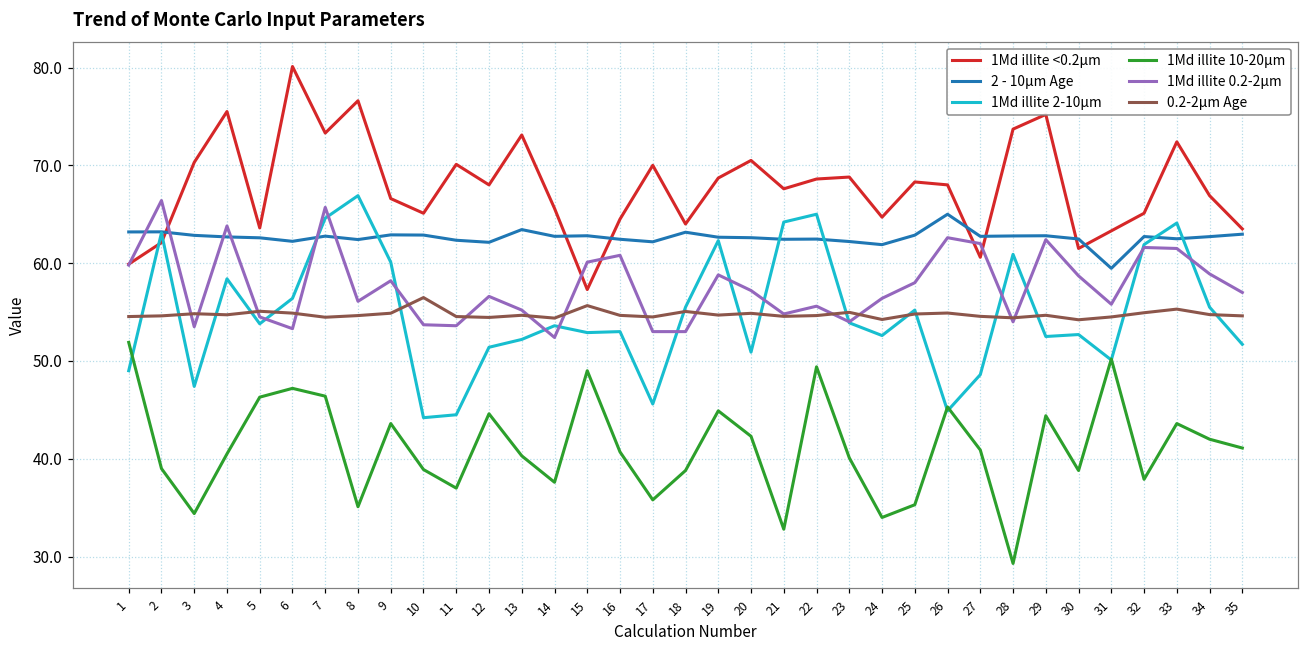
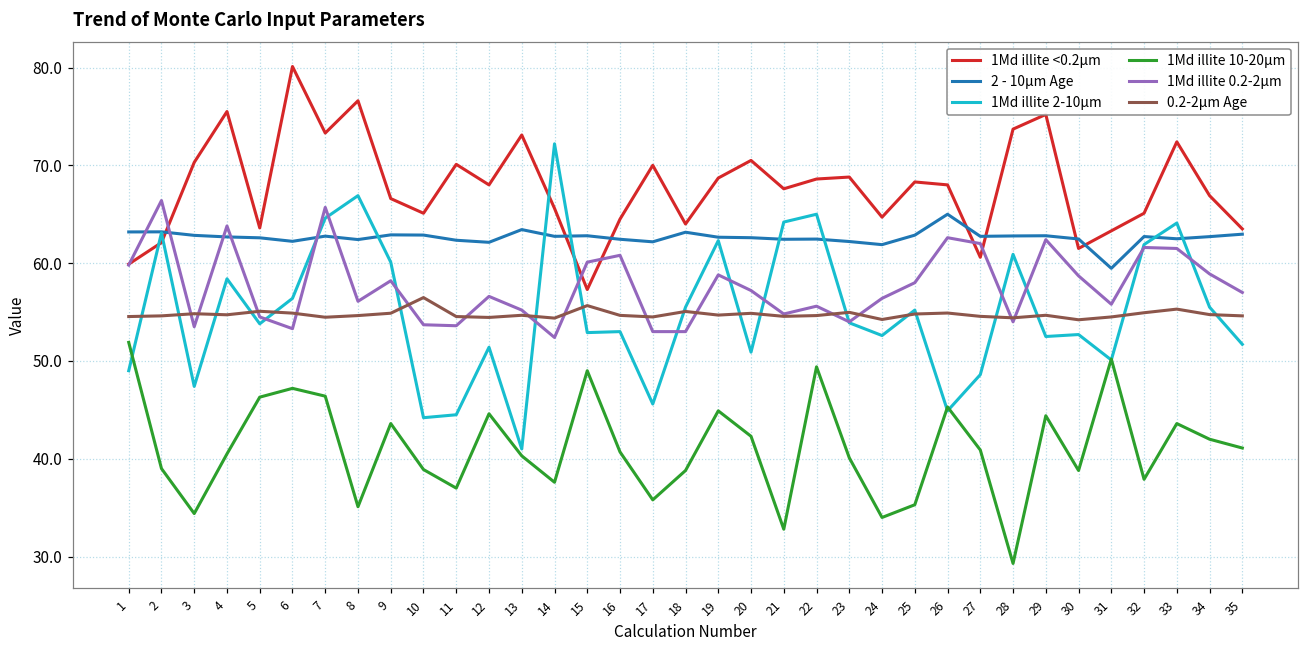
  {
    "1Md illite <0.2μm": {
      "2": 62,
      "3": 70,
      "4": 76,
      "5": 64,
      "6": 80,
      "7": 73,
      "8": 77,
      "9": 67,
      "10": 65,
      "11": 70,
      "12": 68,
      "13": 73,
      "14": 66,
      "15": 57,
      "16": 65,
      "17": 70,
      "18": 64,
      "19": 69,
      "20": 71,
      "21": 68,
      "22": 69,
      "23": 69,
      "24": 65,
      "25": 68,
      "26": 68,
      "27": 61,
      "28": 74,
      "30": 62,
      "31": 63,
      "32": 65,
      "33": 72,
      "34": 67,
      "35": 64
    },
    "2 - 10μm Age": {
      "1": 63,
      "3": 63,
      "4": 63,
      "5": 63,
      "6": 62,
      "7": 63,
      "8": 62,
      "9": 63,
      "10": 63,
      "11": 62,
      "12": 62,
      "13": 63,
      "14": 63,
      "15": 63,
      "16": 62,
      "17": 62,
      "18": 63,
      "19": 63,
      "20": 63,
      "21": 62,
      "22": 62,
      "23": 62,
      "24": 62,
      "25": 63,
      "26": 65,
      "27": 63,
      "28": 63,
      "29": 63,
      "30": 62,
      "31": 59,
      "32": 63,
      "33": 62,
      "34": 63,
      "35": 63
    },
    "1Md illite 2-10μm": {
      "1": 49,
      "3": 47,
      "4": 58,
      "5": 54,
      "6": 56,
      "7": 65,
      "8": 67,
      "9": 60,
      "10": 44,
      "11": 45,
      "12": 51,
-     "13": 52,
-     "14": 54,
+     "13": 41,
+     "14": 72,
      "15": 53,
      "16": 53,
      "17": 46,
      "18": 56,
      "19": 62,
      "20": 51,
      "21": 64,
      "22": 65,
      "24": 53,
      "25": 55,
      "26": 45,
      "27": 49,
      "28": 61,
      "29": 53,
      "30": 53,
      "32": 62,
      "33": 64,
      "34": 56,
      "35": 52
    },
    "1Md illite 10-20μm": {
      "1": 52,
      "2": 39,
      "3": 34,
      "4": 41,
      "5": 46,
      "6": 47,
      "7": 46,
      "8": 35,
      "9": 44,
      "10": 39,
      "11": 37,
      "12": 45,
      "13": 40,
      "14": 38,
      "15": 49,
      "16": 41,
      "17": 36,
      "18": 39,
      "19": 45,
      "20": 42,
      "21": 33,
      "22": 49,
      "23": 40,
      "24": 34,
      "25": 35,
      "26": 45,
      "27": 41,
      "28": 29,
      "29": 44,
      "30": 39,
      "32": 38,
      "33": 44,
      "34": 42,
      "35": 41
    },
    "1Md illite 0.2-2μm": {
      "2": 66,
      "3": 54,
      "4": 64,
      "5": 55,
      "6": 53,
      "7": 66,
      "8": 56,
      "9": 58,
      "10": 54,
      "11": 54,
      "12": 57,
      "13": 55,
      "14": 52,
      "15": 60,
      "16": 61,
      "17": 53,
      "18": 53,
      "19": 59,
      "20": 57,
      "22": 56,
      "24": 56,
      "25": 58,
      "26": 63,
      "27": 62,
      "28": 54,
      "29": 62,
      "30": 59,
      "31": 56,
      "32": 62,
      "33": 62,
      "34": 59,
      "35": 57
    },
    "0.2-2μm Age": {
      "1": 55,
      "2": 55,
      "3": 55,
      "4": 55,
      "5": 55,
      "6": 55,
      "7": 54,
      "8": 55,
      "9": 55,
      "10": 56,
      "11": 55,
      "12": 54,
      "13": 55,
      "14": 54,
      "15": 56,
      "16": 55,
      "17": 55,
      "18": 55,
      "19": 55,
      "20": 55,
      "22": 55,
      "23": 55,
      "24": 54,
      "25": 55,
      "26": 55,
      "27": 55,
      "28": 54,
      "29": 55,
      "30": 54,
      "31": 55,
      "32": 55,
      "33": 55,
      "34": 55,
      "35": 55
    }
  }
